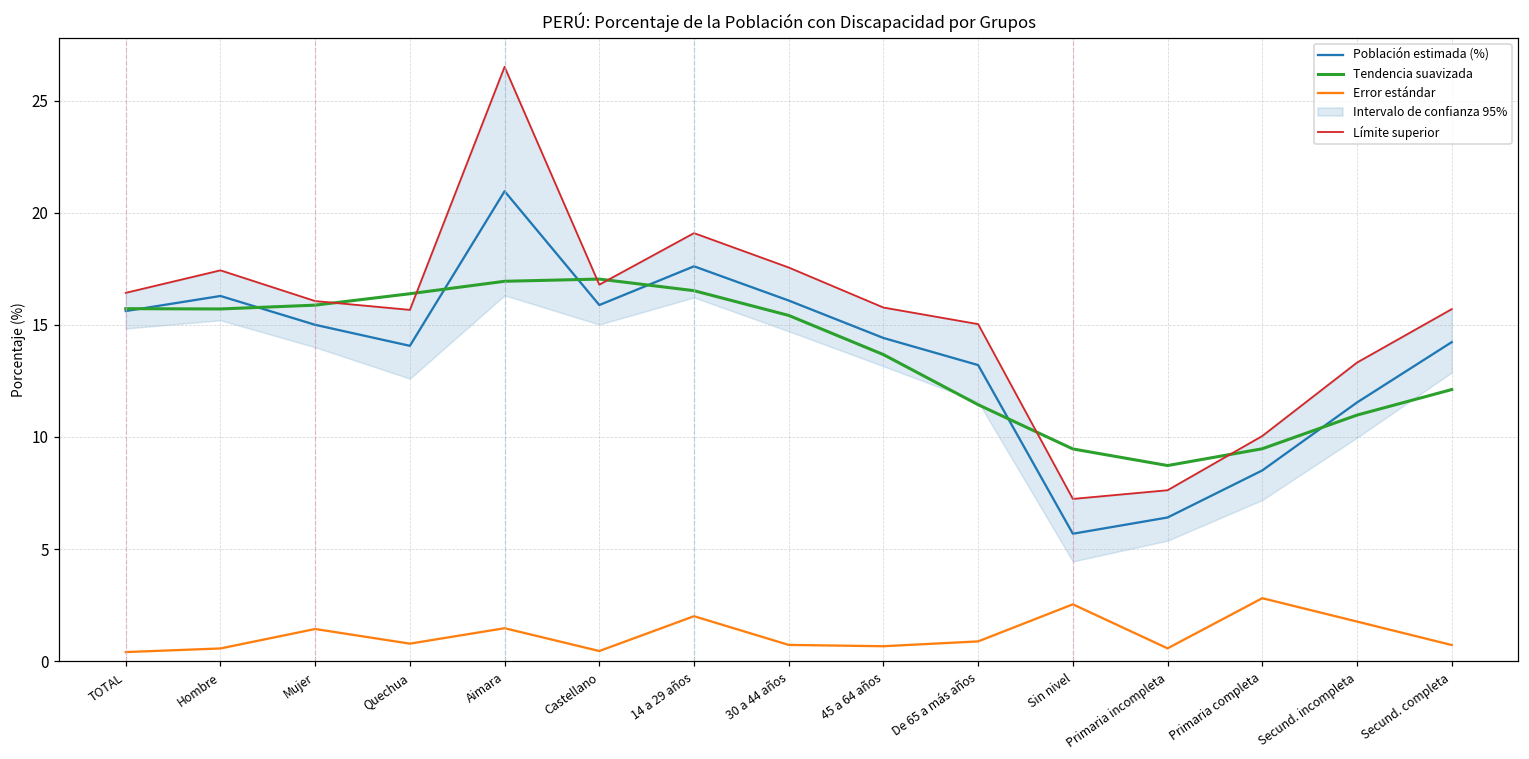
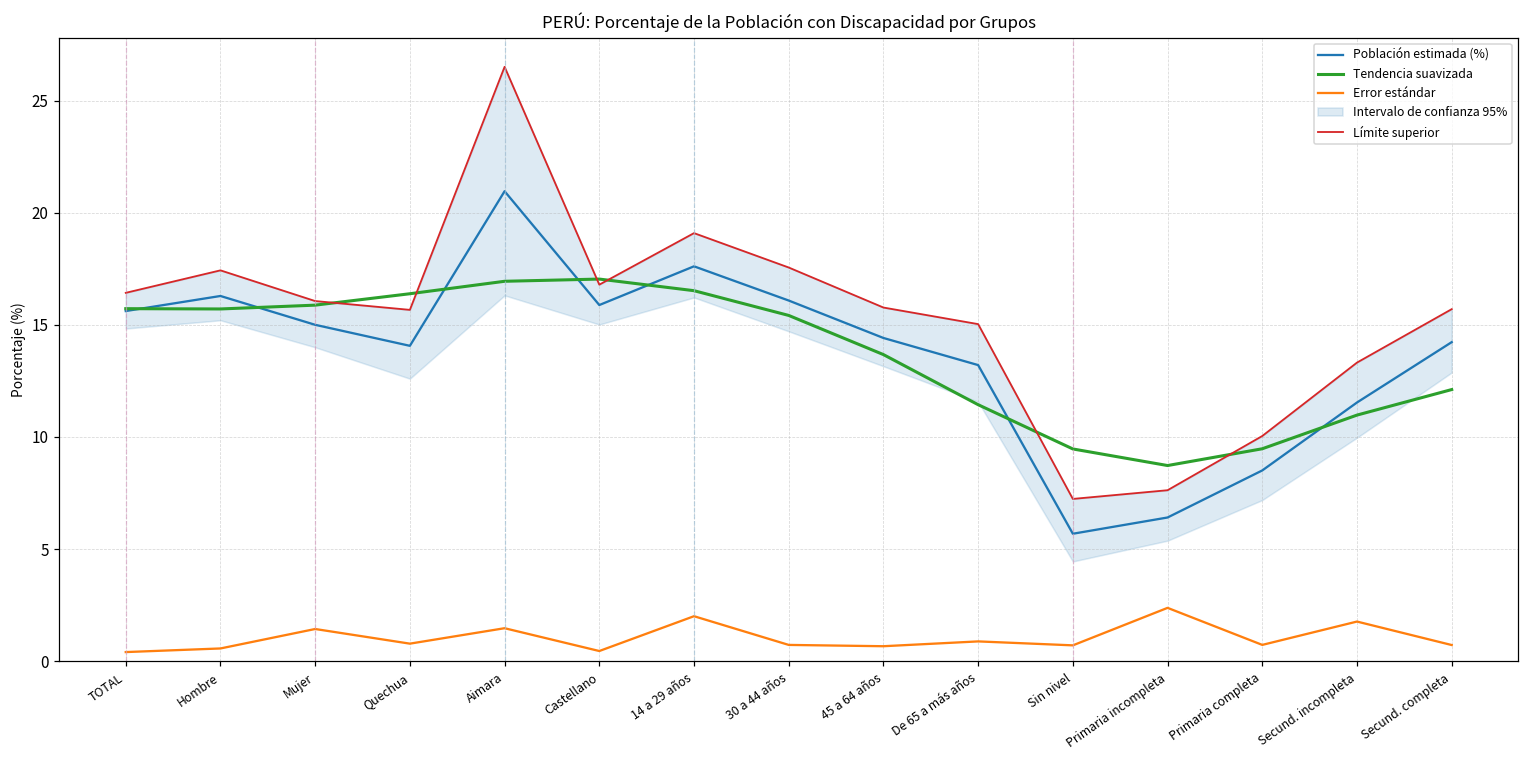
  {
    "Tendencia suavizada": {
      "Hombre": 15.7,
      "Mujer": 15.9,
      "Quechua": 16.4,
      "Aimara": 16.9,
      "Castellano": 17.0,
      "14 a 29 años": 16.5,
      "30 a 44 años": 15.4,
      "45 a 64 años": 13.7,
      "De 65 a más años": 11.4,
      "Sin nivel": 9.5,
      "Primaria incompleta": 8.7,
      "Primaria completa": 9.5,
      "Secund. incompleta": 11.0,
      "Secund. completa": 12.1
    },
    "Error estándar": {
      "TOTAL": 0.4,
      "Hombre": 0.6,
      "Mujer": 1.4,
      "Quechua": 0.8,
      "Aimara": 1.5,
      "Castellano": 0.5,
      "14 a 29 años": 2.0,
      "30 a 44 años": 0.7,
      "45 a 64 años": 0.7,
      "De 65 a más años": 0.9,
-     "Sin nivel": 2.5,
-     "Primaria incompleta": 0.6,
-     "Primaria completa": 2.8,
+     "Sin nivel": 0.7,
+     "Primaria incompleta": 2.4,
+     "Primaria completa": 0.7,
      "Secund. incompleta": 1.8,
      "Secund. completa": 0.7
    }
  }
